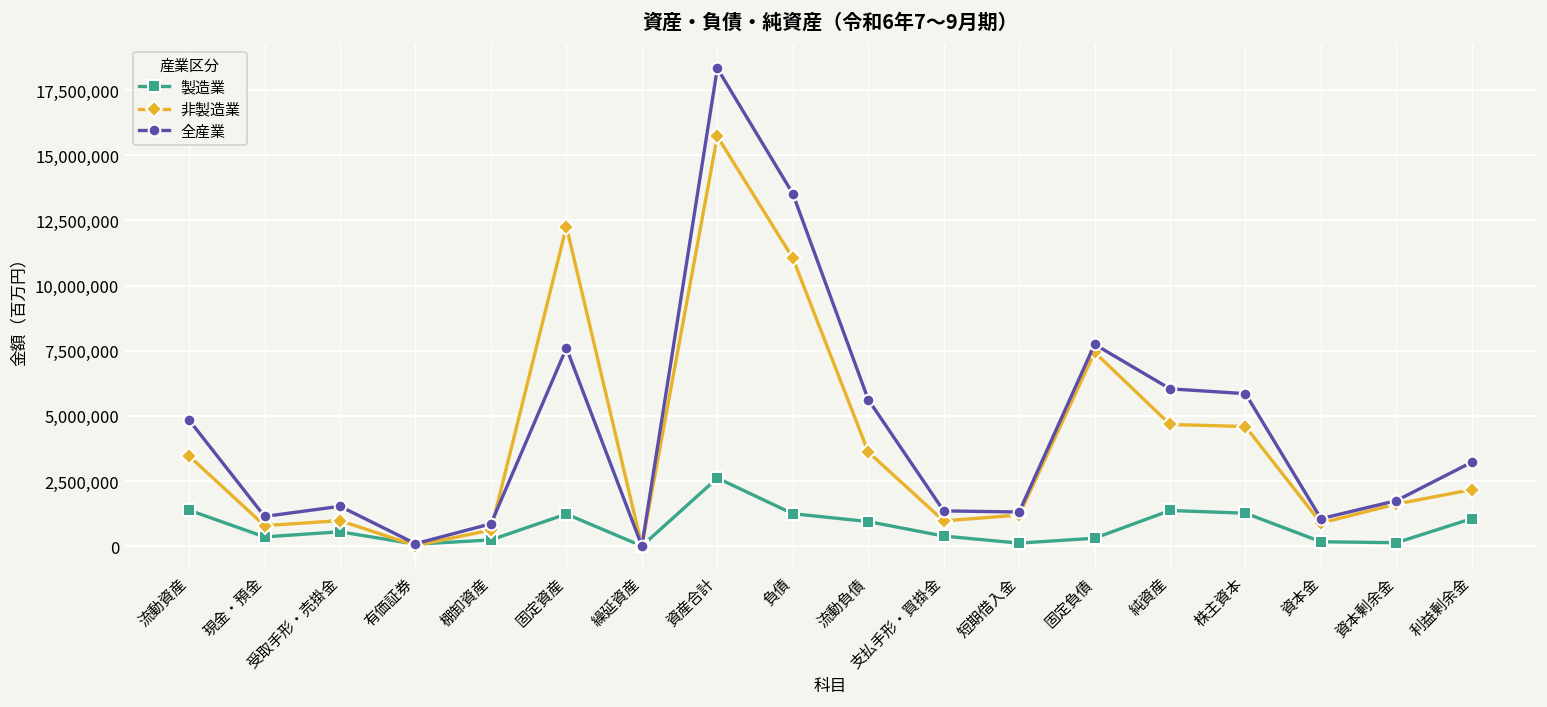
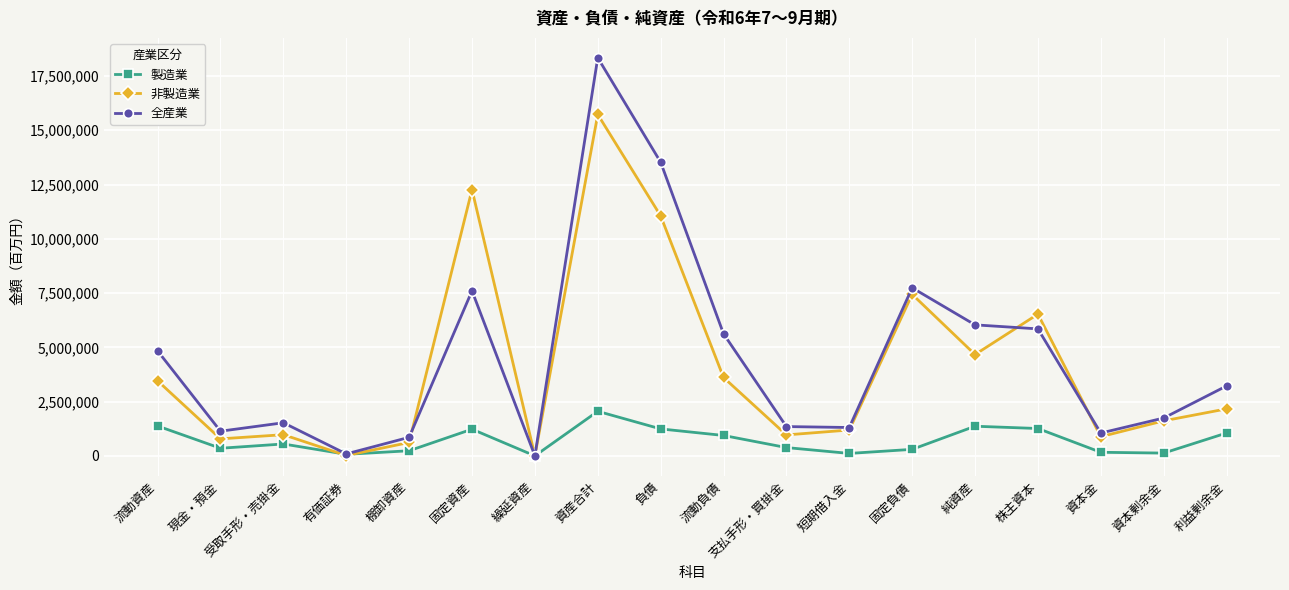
  {
    "製造業": {
      "流動資産": "1,400,000",
      "現金・預金": "400,000",
      "受取手形・売掛金": "500,000",
      "棚卸資産": "200,000",
      "固定資産": "1,200,000",
-     "資産合計": "2,600,000",
+     "資産合計": "2,100,000",
      "負債": "1,200,000",
      "流動負債": "900,000",
      "支払手形・買掛金": "400,000",
      "短期借入金": "100,000",
      "固定負債": "300,000",
      "純資産": "1,400,000",
      "株主資本": "1,300,000",
      "資本金": "200,000",
      "資本剰余金": "100,000",
      "利益剰余金": "1,100,000"
    },
    "非製造業": {
      "流動資産": "3,500,000",
      "現金・預金": "800,000",
      "受取手形・売掛金": "1,000,000",
      "棚卸資産": "600,000",
      "固定資産": "12,300,000",
      "資産合計": "15,700,000",
      "負債": "11,100,000",
      "流動負債": "3,600,000",
      "支払手形・買掛金": "1,000,000",
      "固定負債": "7,400,000",
      "純資産": "4,700,000",
-     "株主資本": "4,600,000",
+     "株主資本": "6,500,000",
      "資本金": "900,000",
      "資本剰余金": "1,600,000",
      "利益剰余金": "2,200,000"
    },
    "全産業": {
      "流動資産": "4,800,000",
      "現金・預金": "1,100,000",
      "受取手形・売掛金": "1,500,000",
      "棚卸資産": "900,000",
      "固定資産": "7,600,000",
      "資産合計": "18,300,000",
      "負債": "13,500,000",
      "流動負債": "5,600,000",
      "支払手形・買掛金": "1,400,000",
      "固定負債": "7,700,000",
      "純資産": "6,000,000",
      "株主資本": "5,900,000",
      "資本金": "1,100,000",
      "資本剰余金": "1,700,000",
      "利益剰余金": "3,200,000"
    }
  }
